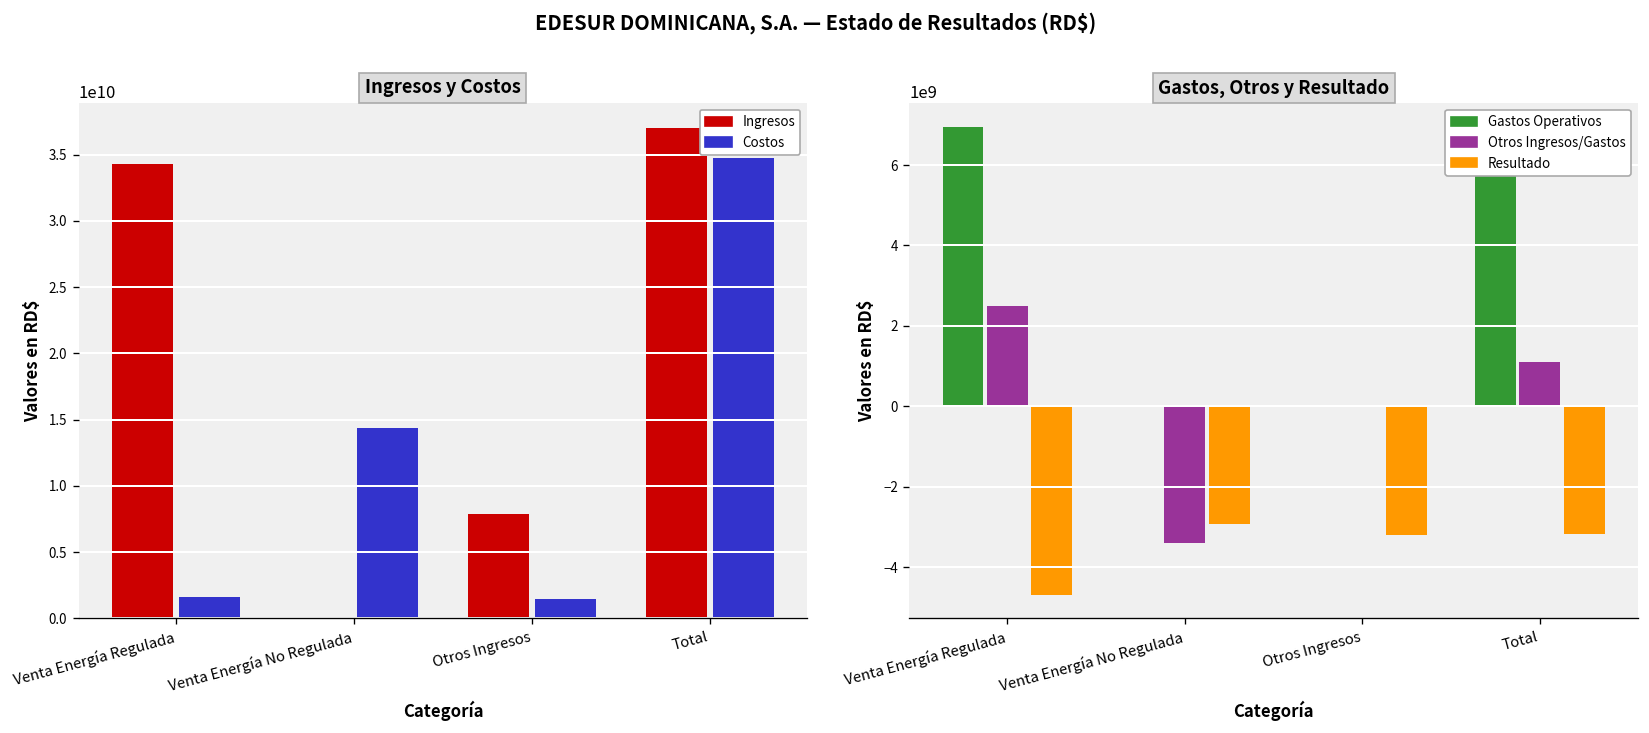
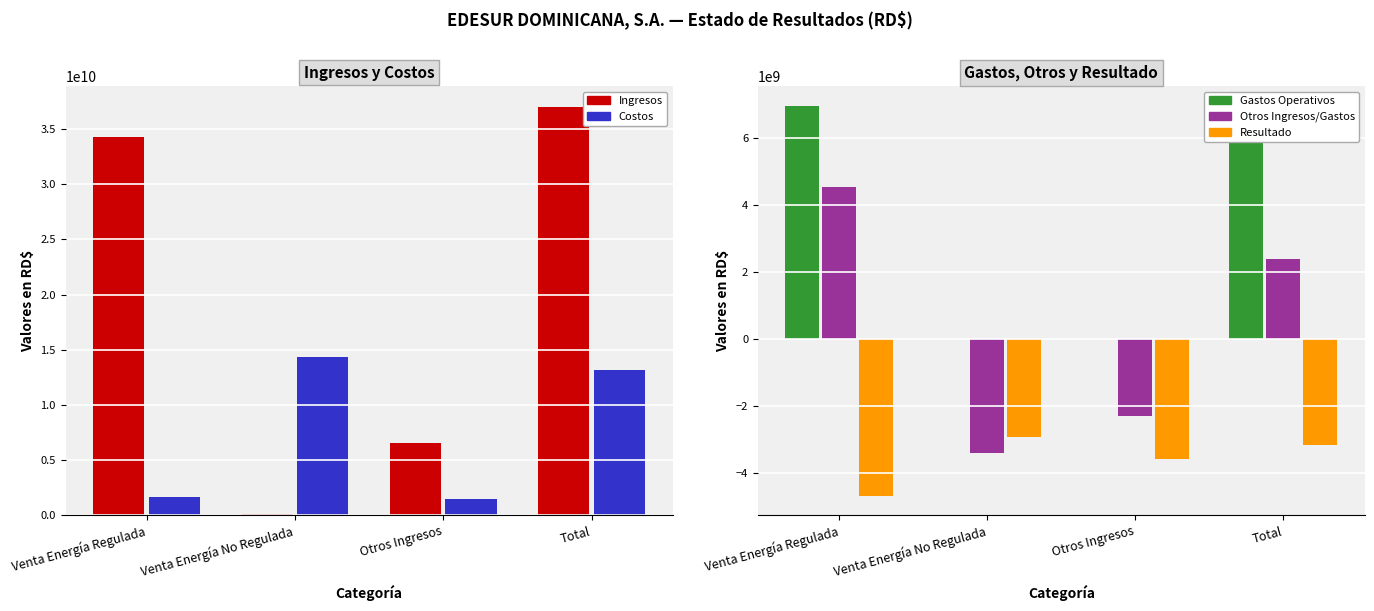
  {
    "Ingresos y Costos": {
      "Ingresos": {
        "Venta Energía Regulada": 34300000000,
-       "Otros Ingresos": 7900000000,
+       "Otros Ingresos": 6600000000,
        "Total": 37000000000
      },
      "Costos": {
        "Venta Energía Regulada": 1600000000,
        "Venta Energía No Regulada": 14300000000,
        "Otros Ingresos": 1400000000,
-       "Total": 34800000000
+       "Total": 13200000000
      }
    },
    "Gastos, Otros y Resultado": {
      "Gastos Operativos": {
        "Venta Energía Regulada": 7000000000,
        "Venta Energía No Regulada": 0,
        "Otros Ingresos": 0
      },
      "Otros Ingresos/Gastos": {
-       "Venta Energía Regulada": 2500000000,
+       "Venta Energía Regulada": 4500000000,
        "Venta Energía No Regulada": -3400000000,
-       "Otros Ingresos": 0,
-       "Total": 1100000000
+       "Otros Ingresos": -2300000000,
+       "Total": 2400000000
      },
      "Resultado": {
        "Venta Energía Regulada": -4700000000,
        "Venta Energía No Regulada": -2900000000,
-       "Otros Ingresos": -3200000000,
+       "Otros Ingresos": -3600000000,
        "Total": -3200000000
      }
    }
  }
